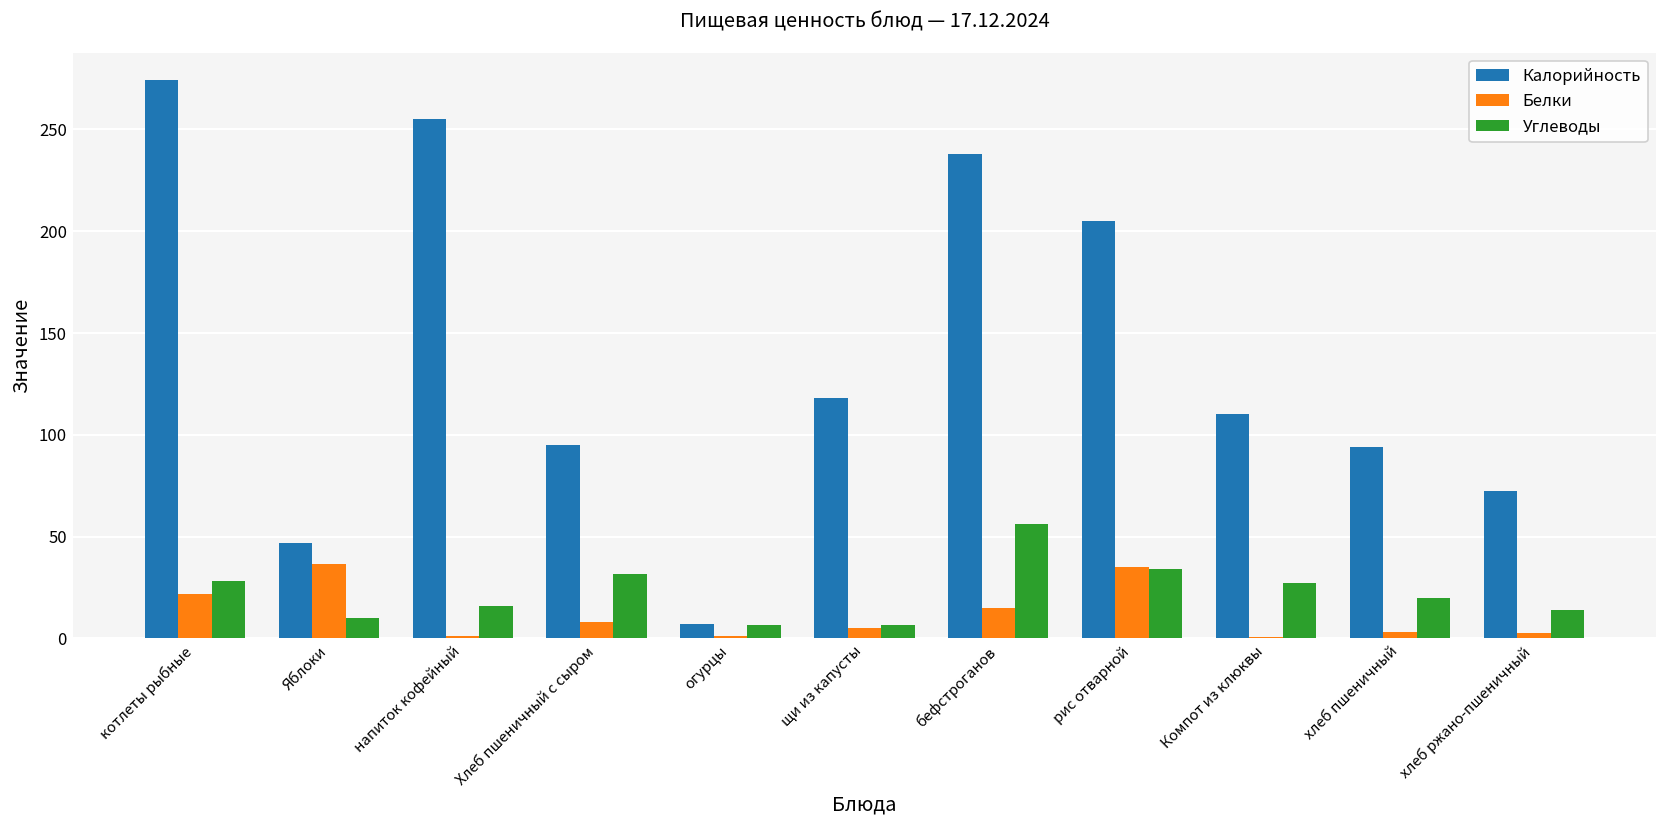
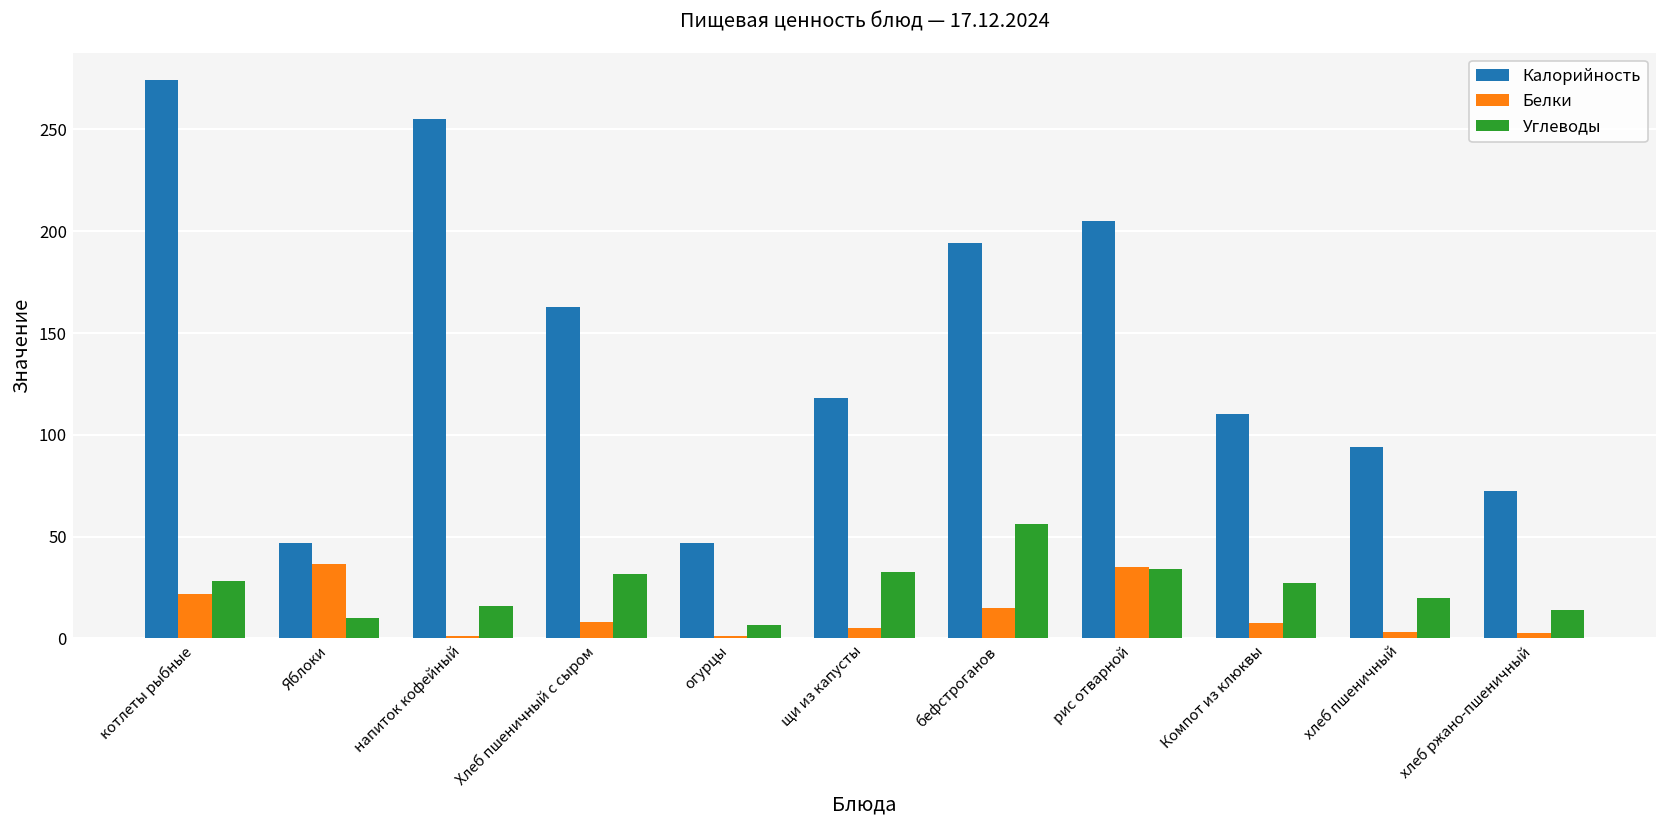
  {
    "Калорийность": {
      "котлеты рыбные": 274,
      "Яблоки": 47,
      "напиток кофейный": 255,
-     "Хлеб пшеничный с сыром": 95,
-     "огурцы": 7,
+     "Хлеб пшеничный с сыром": 163,
+     "огурцы": 47,
      "щи из капусты": 118,
-     "бефстроганов": 238,
+     "бефстроганов": 194,
      "рис отварной": 205,
      "Компот из клюквы": 110,
      "хлеб пшеничный": 94,
      "хлеб ржано-пшеничный": 72
    },
    "Белки": {
      "котлеты рыбные": 22,
      "Яблоки": 36,
      "Хлеб пшеничный с сыром": 8,
      "щи из капусты": 5,
      "бефстроганов": 15,
      "рис отварной": 35,
-     "Компот из клюквы": 1,
+     "Компот из клюквы": 8,
      "хлеб пшеничный": 3,
      "хлеб ржано-пшеничный": 3
    },
    "Углеводы": {
      "котлеты рыбные": 28,
      "Яблоки": 10,
      "напиток кофейный": 16,
      "Хлеб пшеничный с сыром": 32,
      "огурцы": 7,
-     "щи из капусты": 7,
+     "щи из капусты": 33,
      "бефстроганов": 56,
      "рис отварной": 34,
      "Компот из клюквы": 27,
      "хлеб пшеничный": 20,
      "хлеб ржано-пшеничный": 14
    }
  }
